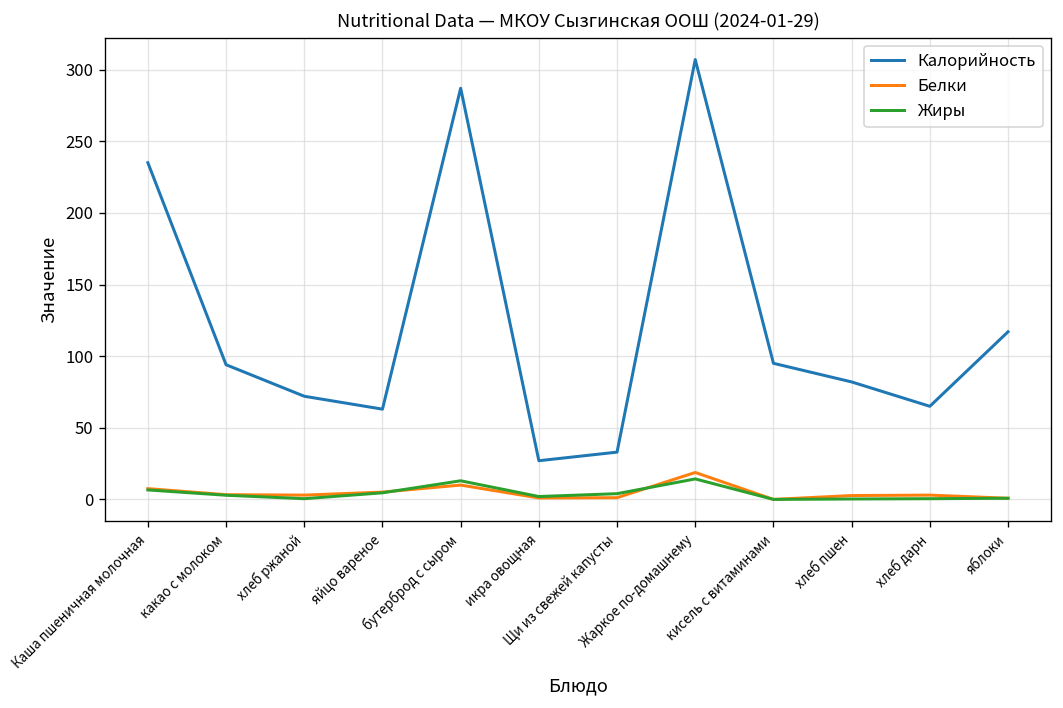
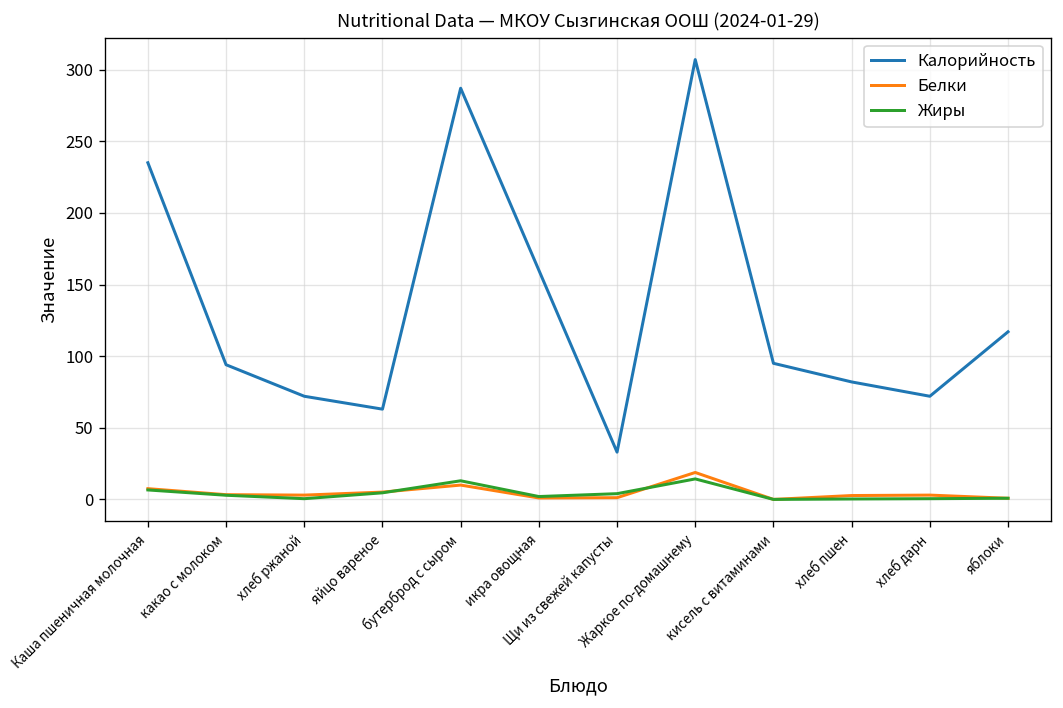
  {
    "Калорийность": {
      "Каша пшеничная молочная": 235,
      "какао с молоком": 94,
      "хлеб ржаной": 72,
      "яйцо вареное": 63,
      "бутерброд с сыром": 287,
-     "икра овощная": 27,
+     "икра овощная": 160,
      "Щи из свежей капусты": 33,
      "Жаркое по-домашнему": 307,
      "кисель с витаминами": 95,
      "хлеб пшен": 82,
-     "хлеб дарн": 65,
+     "хлеб дарн": 72,
      "яблоки": 117
    },
    "Белки": {
      "хлеб ржаной": 3,
      "бутерброд с сыром": 10,
      "Щи из свежей капусты": 1,
      "Жаркое по-домашнему": 19,
      "хлеб пшен": 3,
      "хлеб дарн": 3
    },
    "Жиры": {
      "хлеб ржаной": 1,
      "бутерброд с сыром": 13,
      "Щи из свежей капусты": 4,
      "Жаркое по-домашнему": 14,
      "хлеб пшен": 0,
      "хлеб дарн": 1
    }
  }
